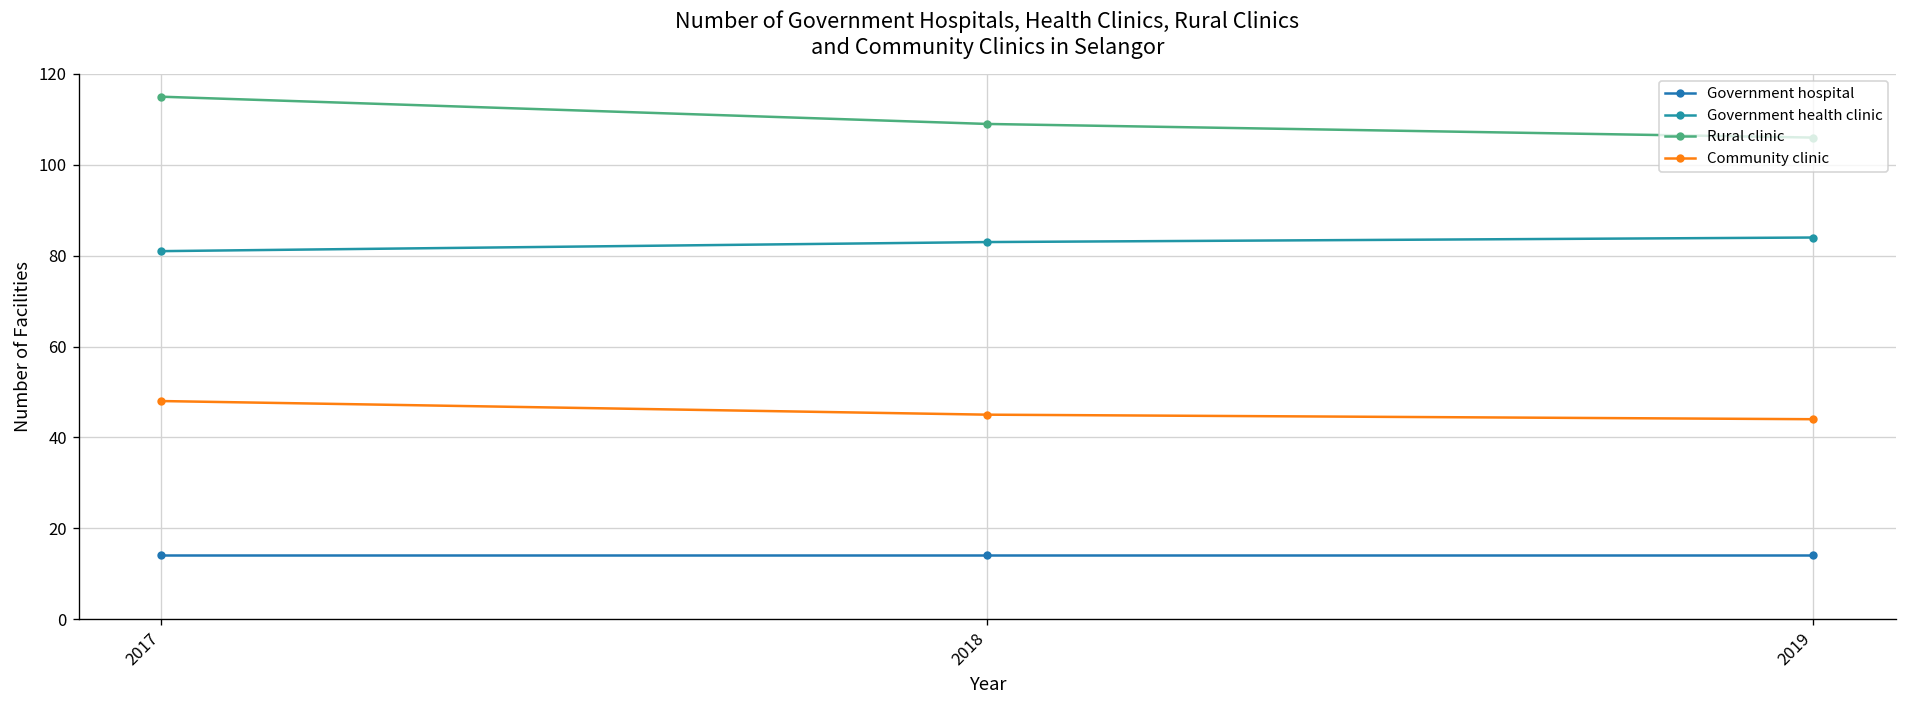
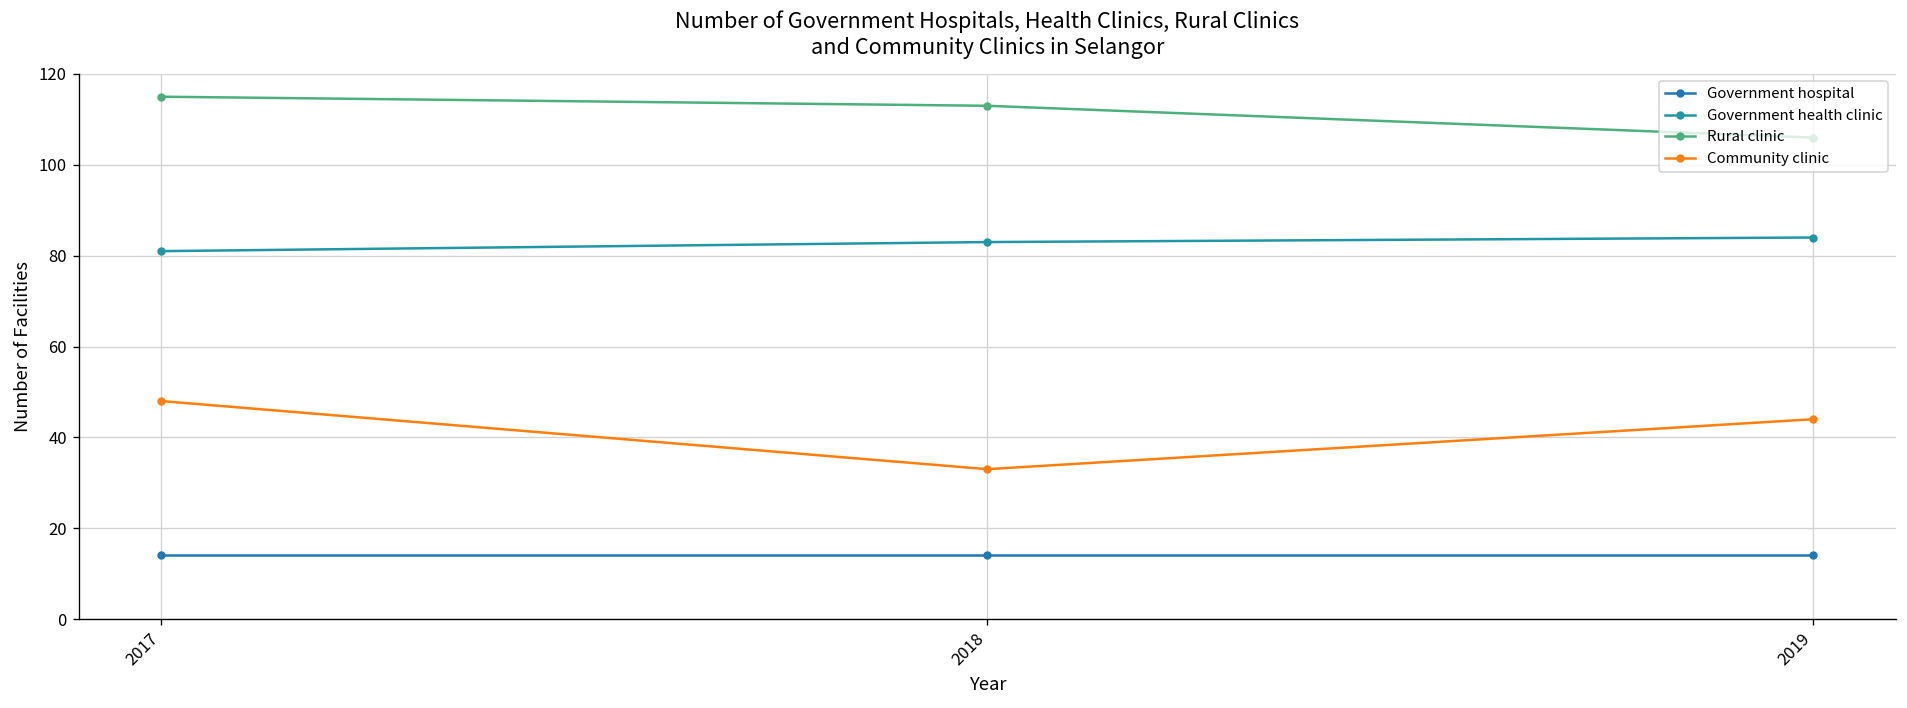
  {
    "Rural clinic": {
      "2017": 115,
-     "2018": 109
+     "2018": 113
    },
    "Community clinic": {
      "2017": 48,
-     "2018": 45,
+     "2018": 33,
      "2019": 44
    }
  }
